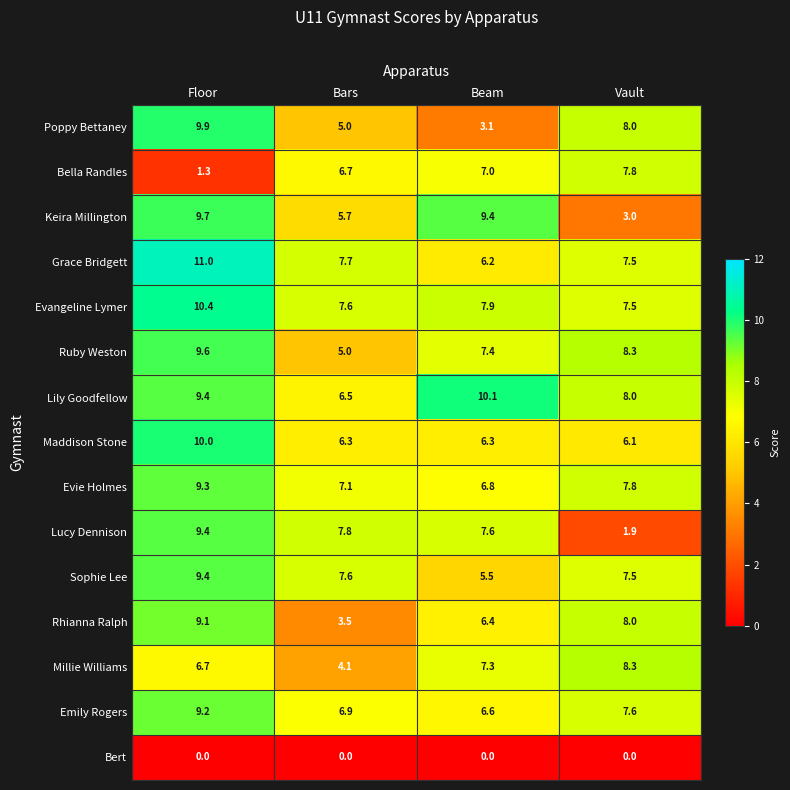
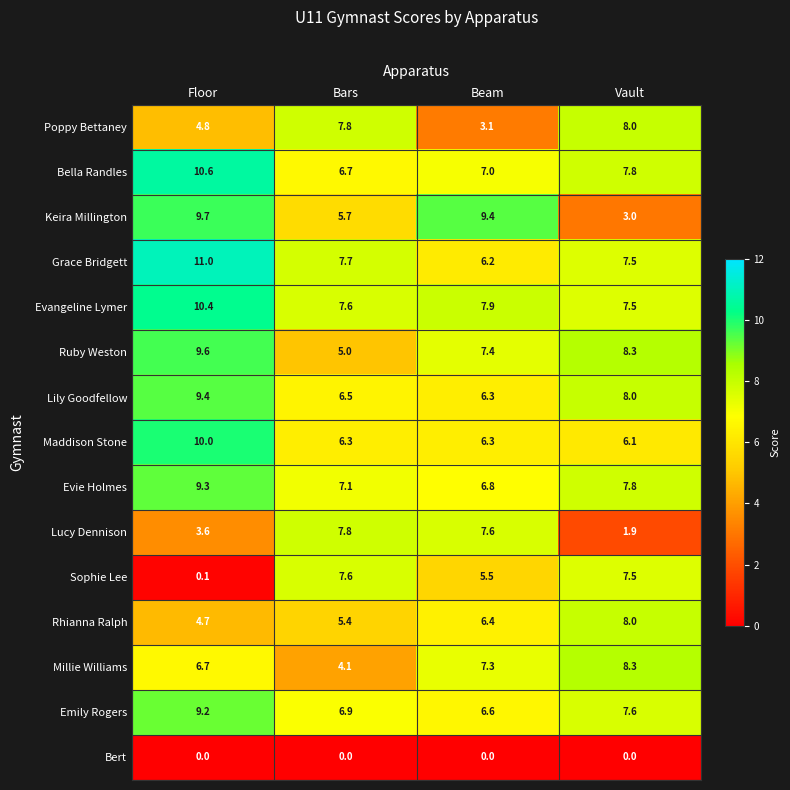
  {
    "Poppy Bettaney": {
-     "Floor": 9.9,
-     "Bars": 5.0,
+     "Floor": 4.8,
+     "Bars": 7.8,
      "Beam": 3.1,
      "Vault": 8.0
    },
    "Bella Randles": {
-     "Floor": 1.3,
+     "Floor": 10.6,
      "Bars": 6.7,
      "Beam": 7.0,
      "Vault": 7.8
    },
    "Keira Millington": {
      "Floor": 9.7,
      "Bars": 5.7,
      "Beam": 9.4,
      "Vault": 3.0
    },
    "Grace Bridgett": {
      "Floor": 11.0,
      "Bars": 7.7,
      "Beam": 6.2,
      "Vault": 7.5
    },
    "Evangeline Lymer": {
      "Floor": 10.4,
      "Bars": 7.6,
      "Beam": 7.9,
      "Vault": 7.5
    },
    "Ruby Weston": {
      "Floor": 9.6,
      "Bars": 5.0,
      "Beam": 7.4,
      "Vault": 8.3
    },
    "Lily Goodfellow": {
      "Floor": 9.4,
      "Bars": 6.5,
-     "Beam": 10.1,
+     "Beam": 6.3,
      "Vault": 8.0
    },
    "Maddison Stone": {
      "Floor": 10.0,
      "Bars": 6.3,
      "Beam": 6.3,
      "Vault": 6.1
    },
    "Evie Holmes": {
      "Floor": 9.3,
      "Bars": 7.1,
      "Beam": 6.8,
      "Vault": 7.8
    },
    "Lucy Dennison": {
-     "Floor": 9.4,
+     "Floor": 3.6,
      "Bars": 7.8,
      "Beam": 7.6,
      "Vault": 1.9
    },
    "Sophie Lee": {
-     "Floor": 9.4,
+     "Floor": 0.1,
      "Bars": 7.6,
      "Beam": 5.5,
      "Vault": 7.5
    },
    "Rhianna Ralph": {
-     "Floor": 9.1,
-     "Bars": 3.5,
+     "Floor": 4.7,
+     "Bars": 5.4,
      "Beam": 6.4,
      "Vault": 8.0
    },
    "Millie Williams": {
      "Floor": 6.7,
      "Bars": 4.1,
      "Beam": 7.3,
      "Vault": 8.3
    },
    "Emily Rogers": {
      "Floor": 9.2,
      "Bars": 6.9,
      "Beam": 6.6,
      "Vault": 7.6
    },
    "Bert": {
      "Floor": 0.0,
      "Bars": 0.0,
      "Beam": 0.0,
      "Vault": 0.0
    }
  }
